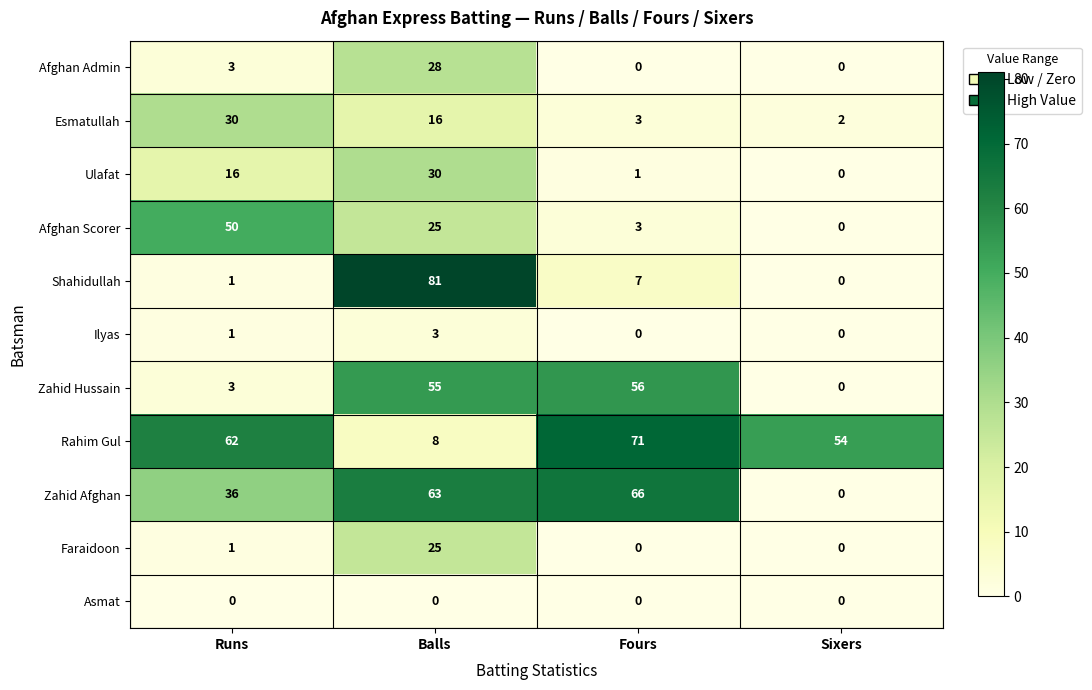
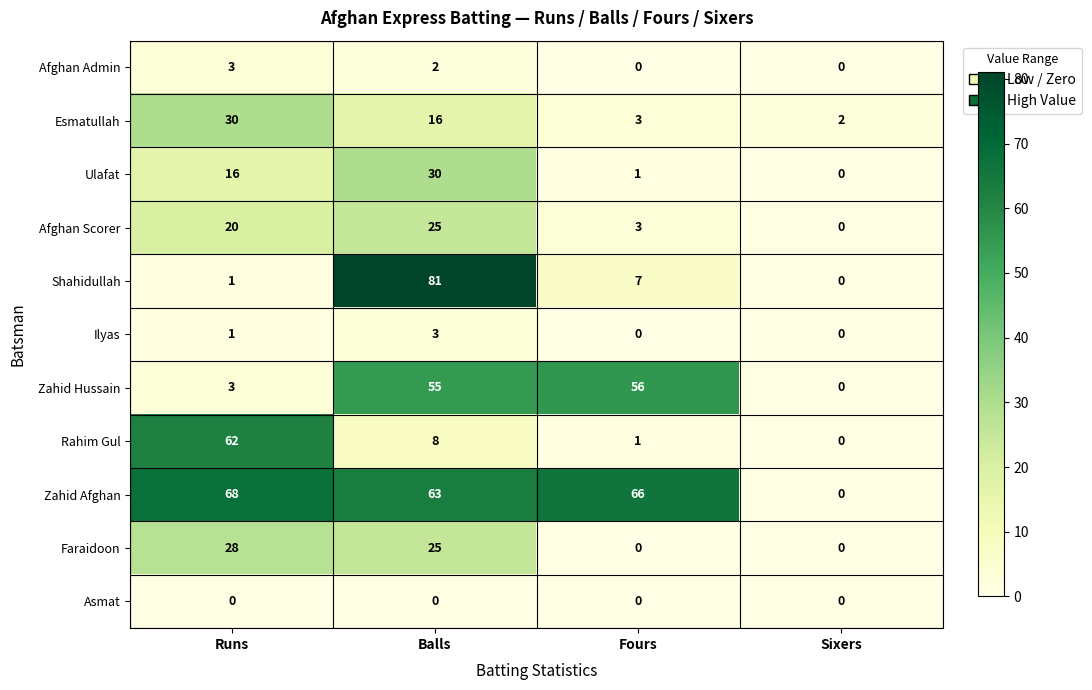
  {
    "Afghan Admin": {
      "Runs": 3,
-     "Balls": 28,
+     "Balls": 2,
      "Fours": 0,
      "Sixers": 0
    },
    "Esmatullah": {
      "Runs": 30,
      "Balls": 16,
      "Fours": 3,
      "Sixers": 2
    },
    "Ulafat": {
      "Runs": 16,
      "Balls": 30,
      "Fours": 1,
      "Sixers": 0
    },
    "Afghan Scorer": {
-     "Runs": 50,
+     "Runs": 20,
      "Balls": 25,
      "Fours": 3,
      "Sixers": 0
    },
    "Shahidullah": {
      "Runs": 1,
      "Balls": 81,
      "Fours": 7,
      "Sixers": 0
    },
    "Ilyas": {
      "Runs": 1,
      "Balls": 3,
      "Fours": 0,
      "Sixers": 0
    },
    "Zahid Hussain": {
      "Runs": 3,
      "Balls": 55,
      "Fours": 56,
      "Sixers": 0
    },
    "Rahim Gul": {
      "Runs": 62,
      "Balls": 8,
-     "Fours": 71,
-     "Sixers": 54
+     "Fours": 1,
+     "Sixers": 0
    },
    "Zahid Afghan": {
-     "Runs": 36,
+     "Runs": 68,
      "Balls": 63,
      "Fours": 66,
      "Sixers": 0
    },
    "Faraidoon": {
-     "Runs": 1,
+     "Runs": 28,
      "Balls": 25,
      "Fours": 0,
      "Sixers": 0
    },
    "Asmat": {
      "Runs": 0,
      "Balls": 0,
      "Fours": 0,
      "Sixers": 0
    }
  }
